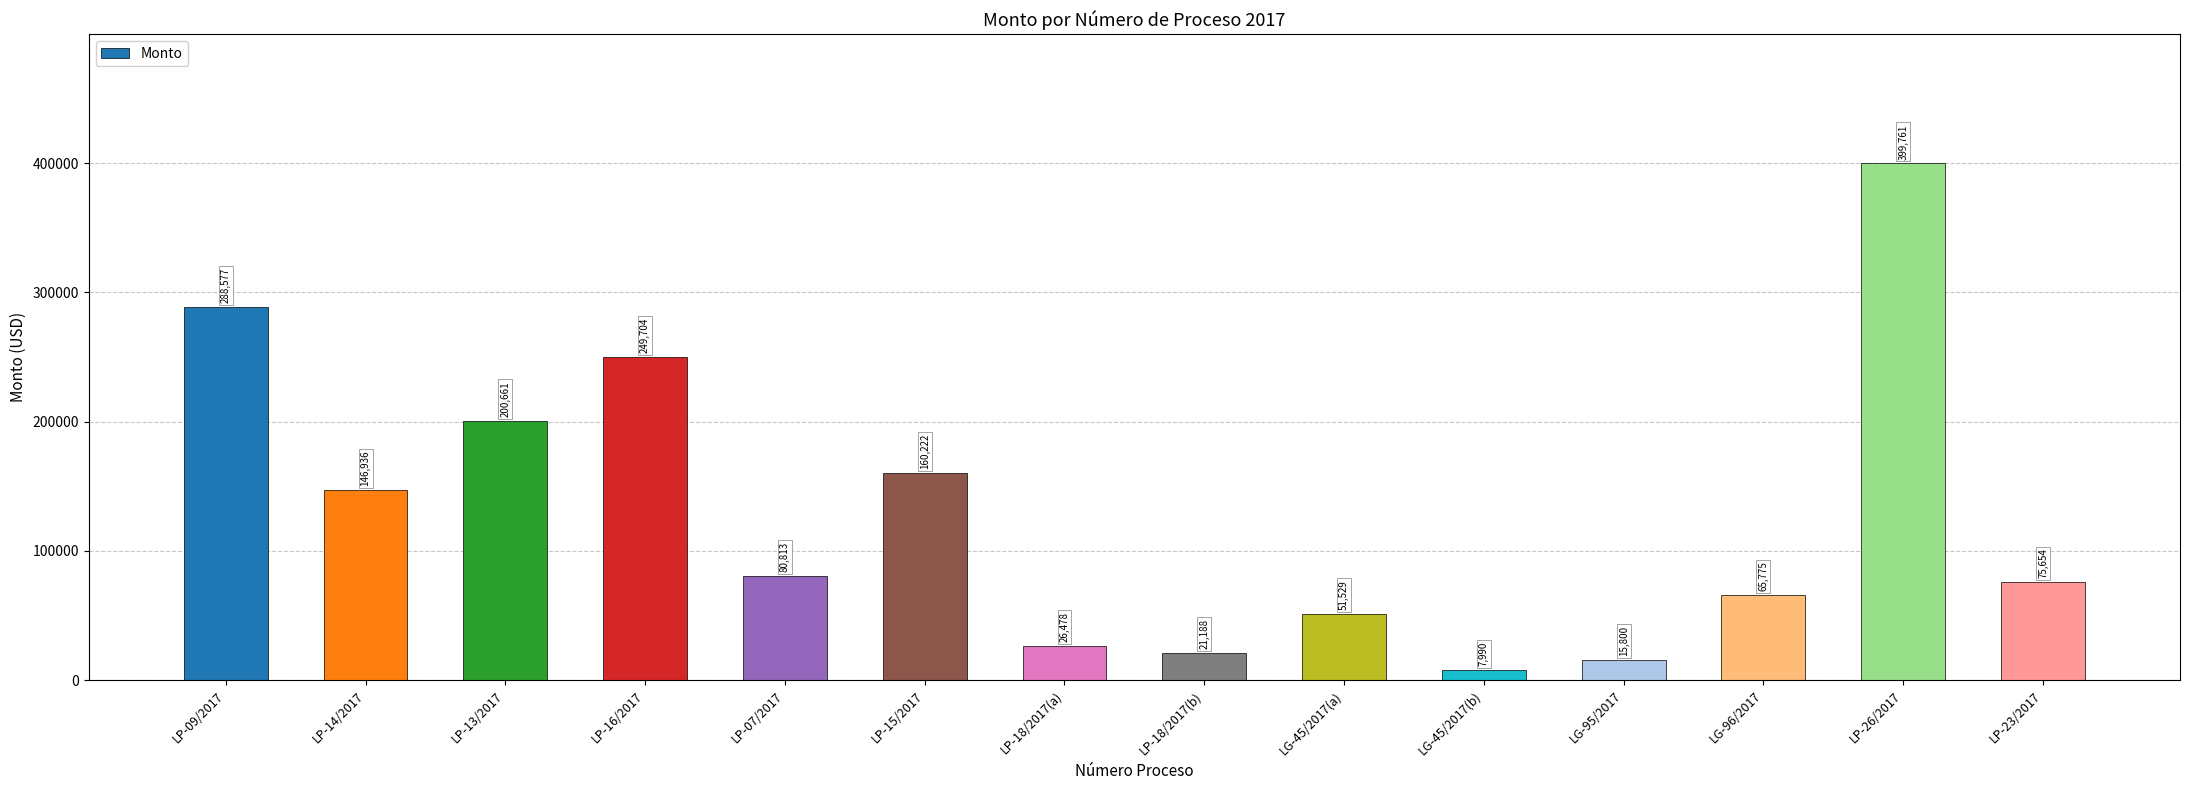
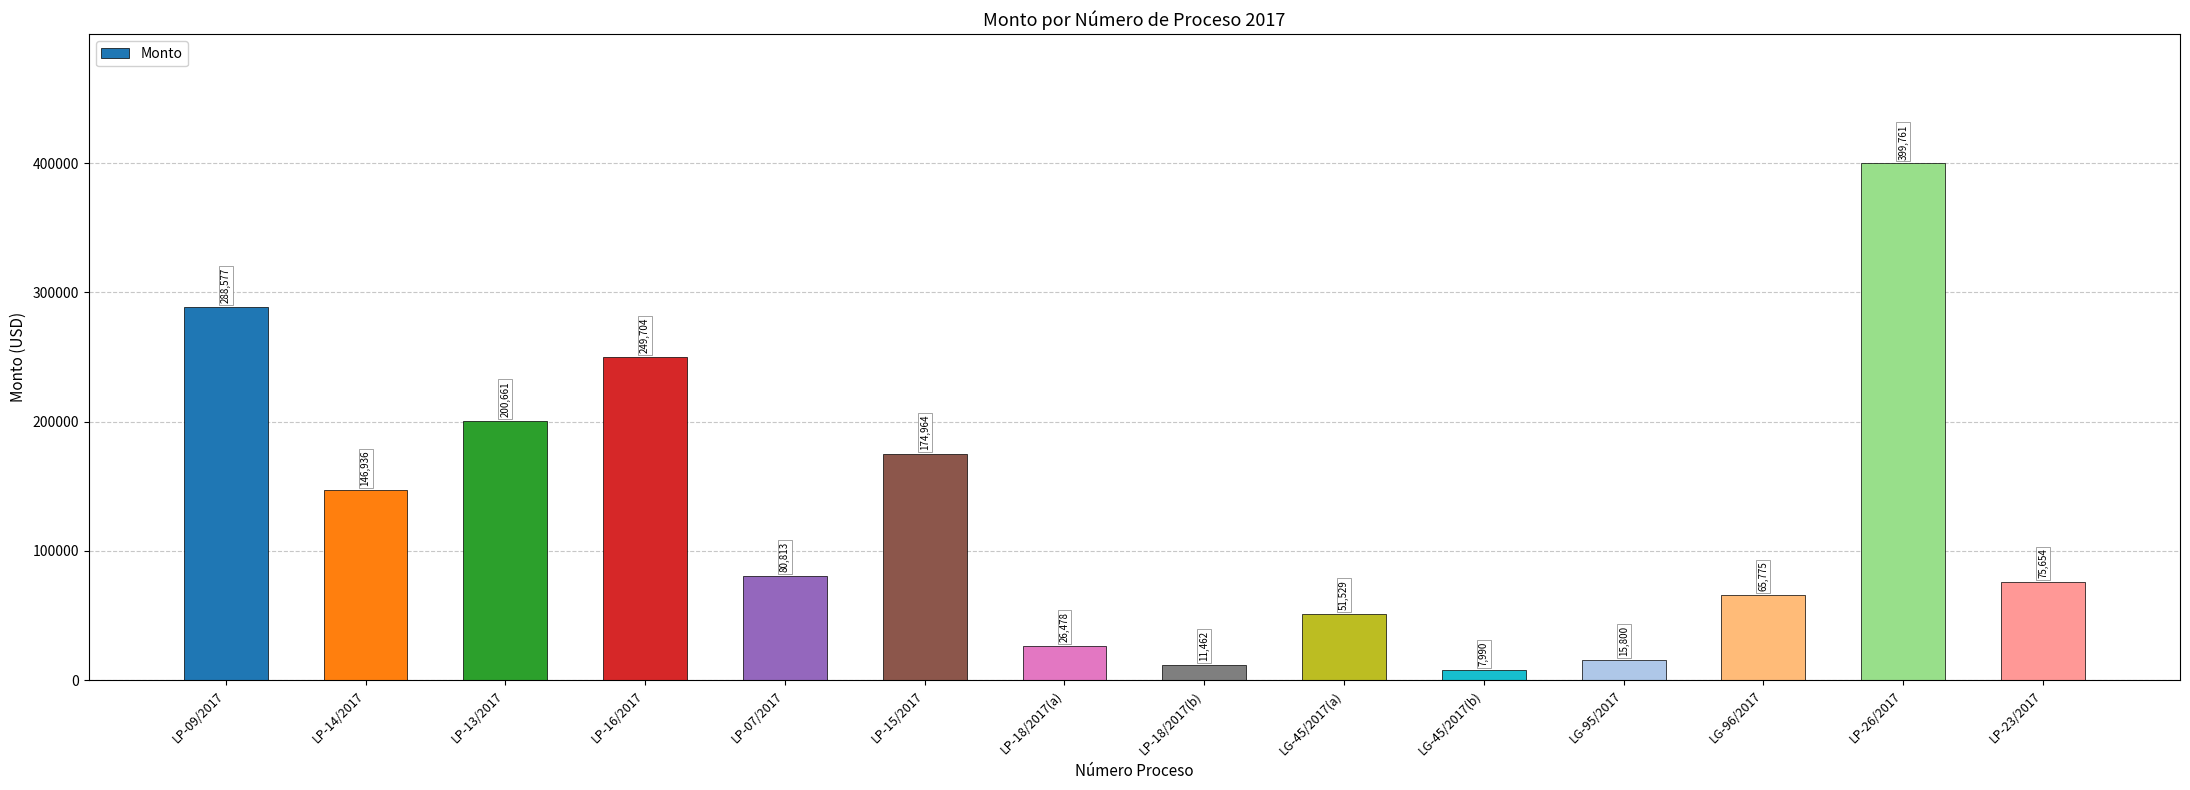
  {
-   "LP-15/2017": "160,222",
-   "LP-18/2017(b)": "21,188"
+   "LP-15/2017": "174,964",
+   "LP-18/2017(b)": "11,462"
  }
